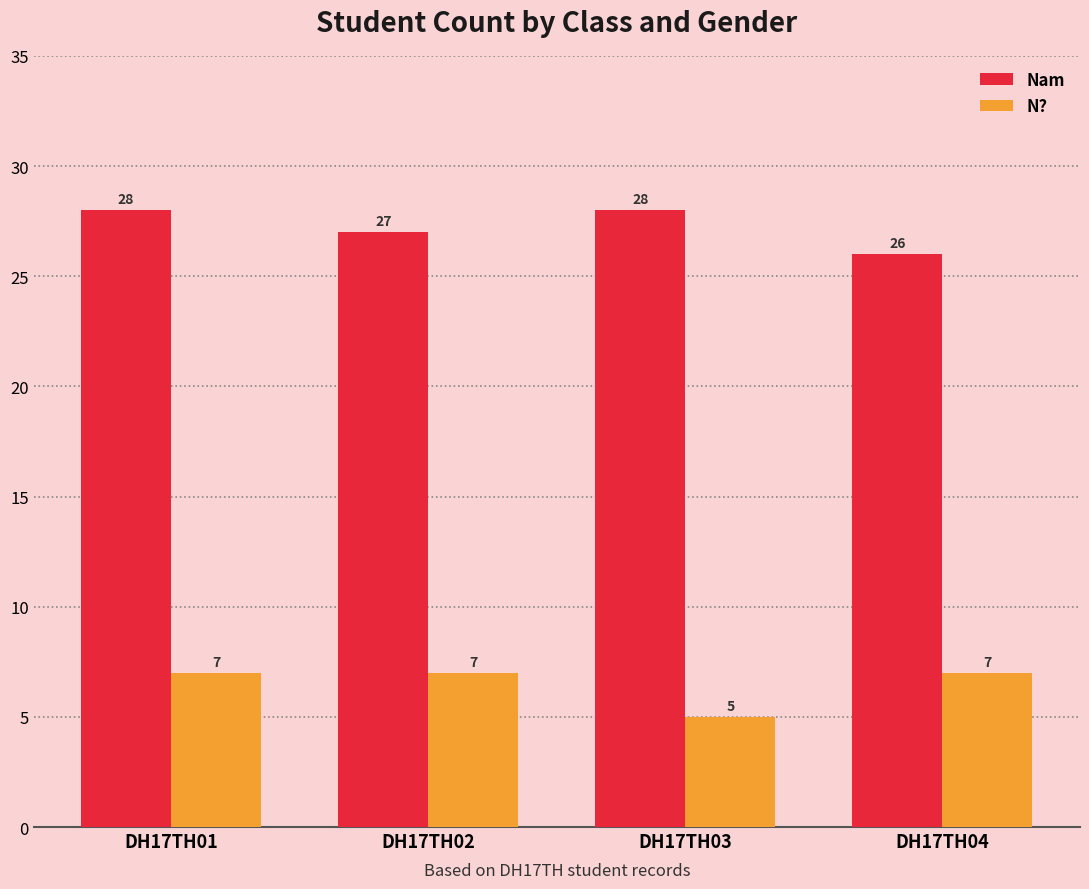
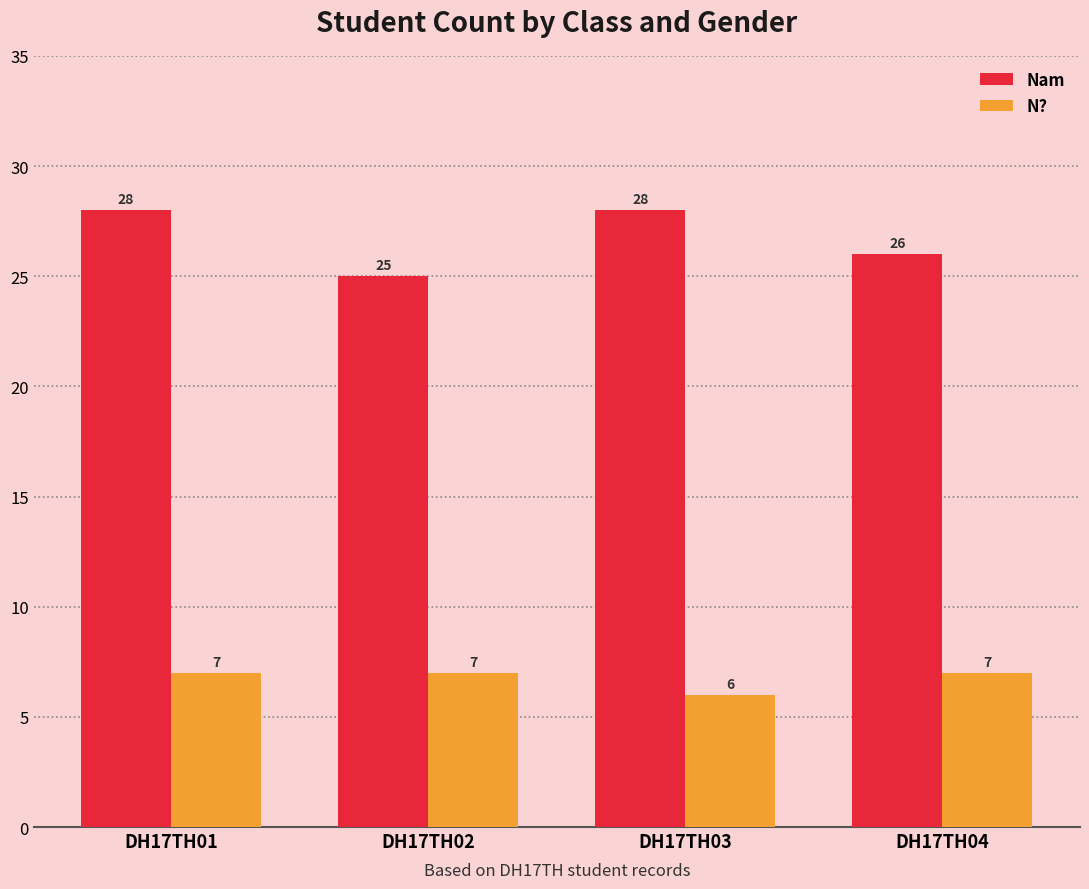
  {
    "Nam": {
      "DH17TH01": 28,
-     "DH17TH02": 27,
+     "DH17TH02": 25,
      "DH17TH03": 28,
      "DH17TH04": 26
    },
    "N?": {
      "DH17TH01": 7,
      "DH17TH02": 7,
-     "DH17TH03": 5,
+     "DH17TH03": 6,
      "DH17TH04": 7
    }
  }
